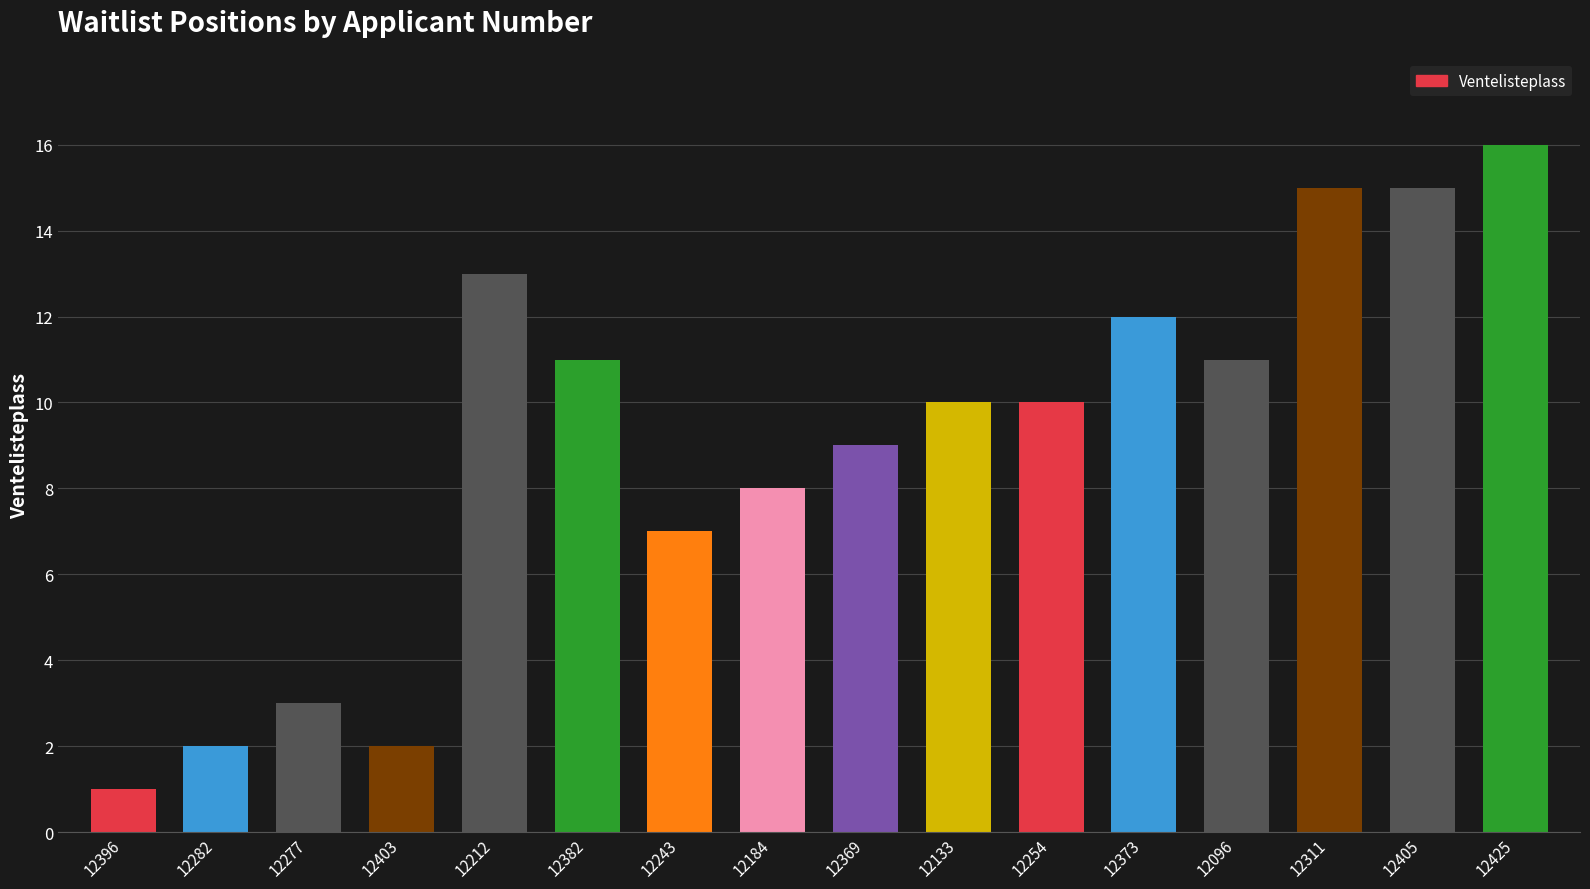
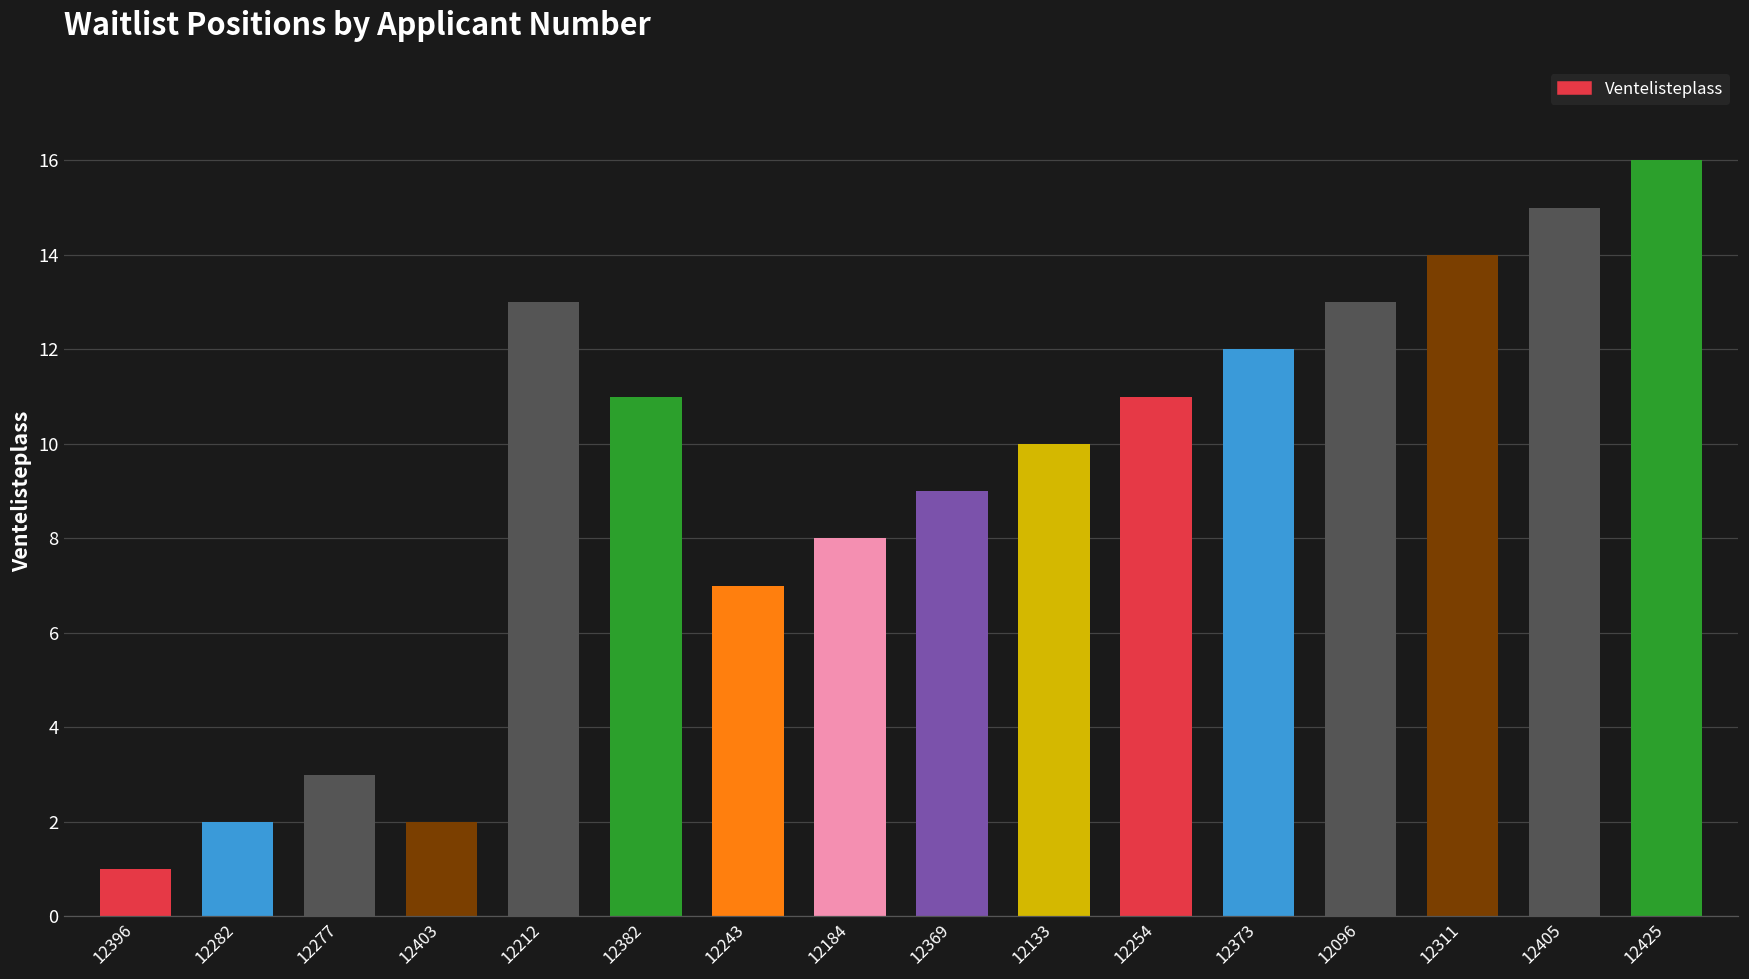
  {
    "12396": 1,
    "12282": 2,
    "12277": 3,
    "12403": 2,
    "12212": 13,
    "12382": 11,
    "12243": 7,
    "12184": 8,
    "12369": 9,
    "12133": 10,
-   "12254": 10,
+   "12254": 11,
    "12373": 12,
-   "12096": 11,
-   "12311": 15,
+   "12096": 13,
+   "12311": 14,
    "12405": 15,
    "12425": 16
  }
